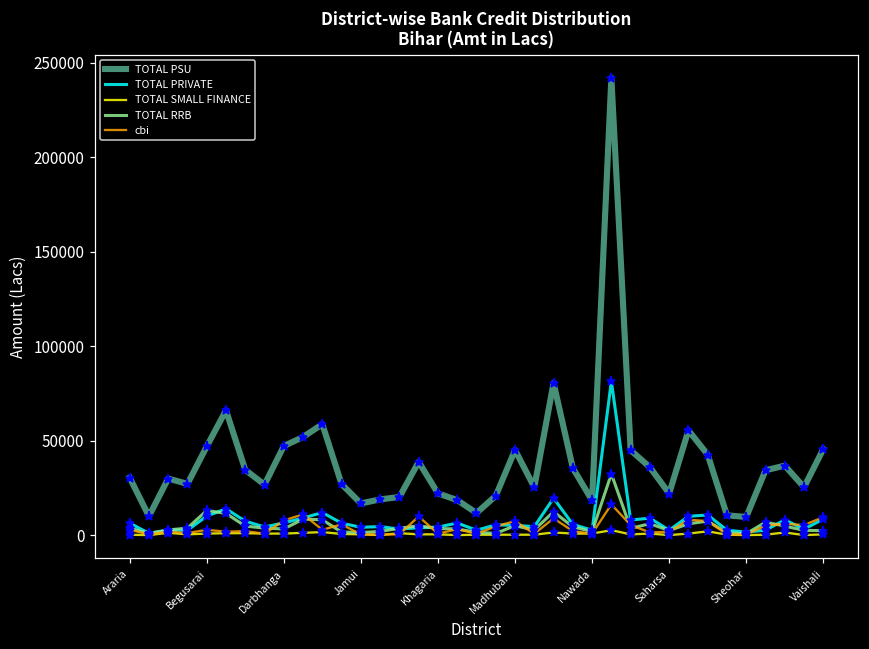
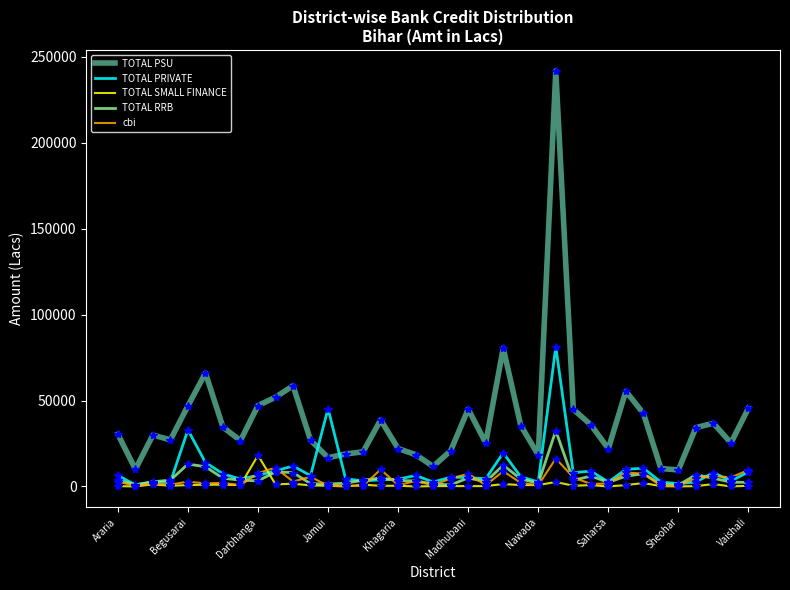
  {
    "TOTAL PRIVATE": {
      "Araria": 6000,
-     "Begusarai": 10000,
-     "Jamui": 4000
+     "Begusarai": 33000,
+     "Jamui": 45000
    },
    "TOTAL SMALL FINANCE": {
      "Araria": 0,
      "Begusarai": 1000,
-     "Darbhanga": 1000,
+     "Darbhanga": 18000,
      "Madhubani": 0,
      "Saharsa": 0,
      "Vaishali": 0
    },
    "cbi": {
      "Begusarai": 3000,
      "Madhubani": 7000
    }
  }
